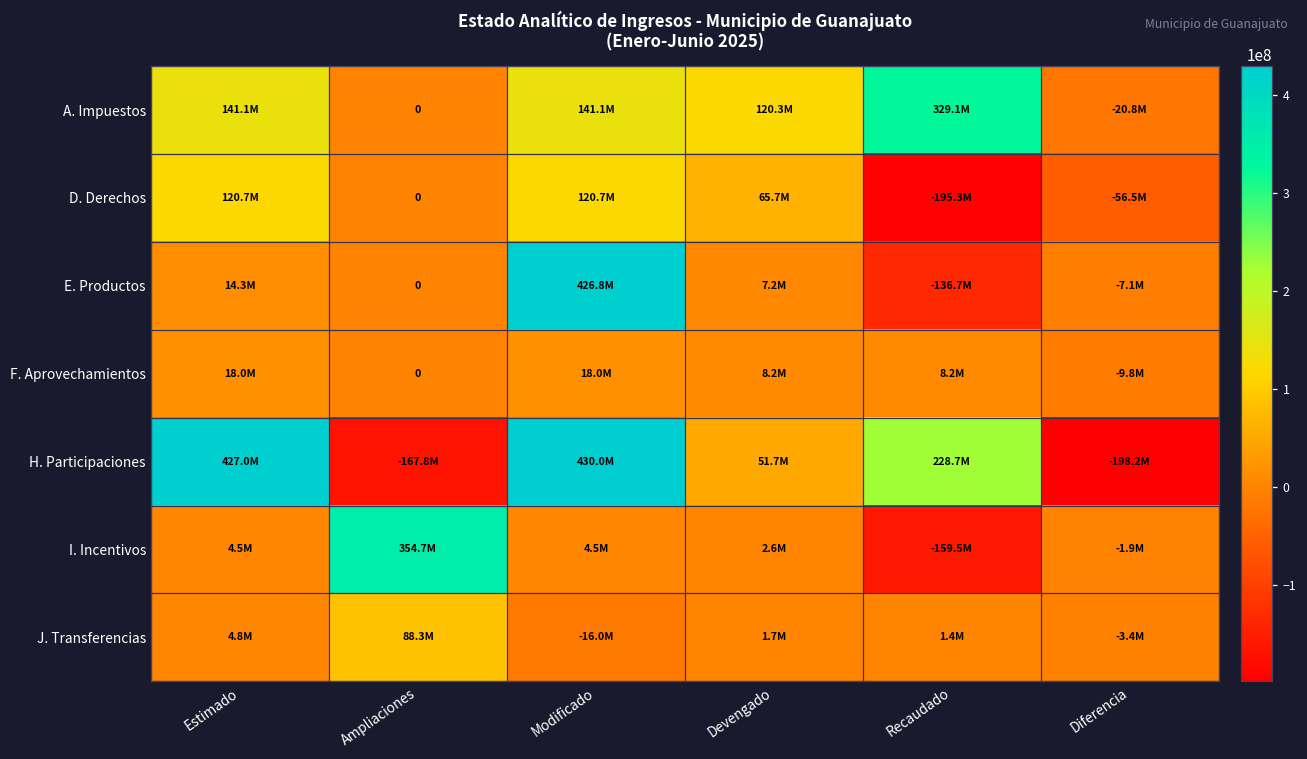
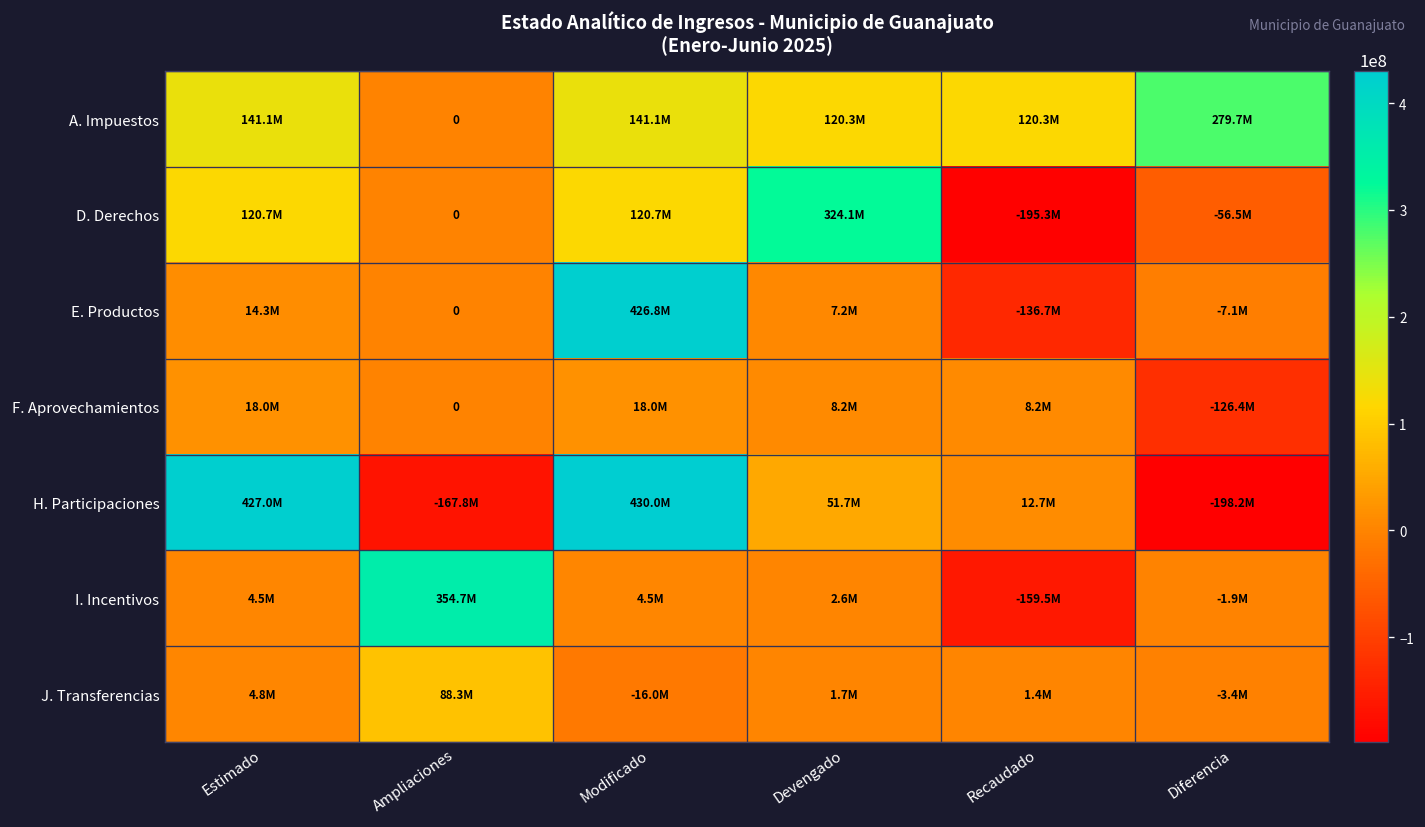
  {
    "A. Impuestos": {
      "Estimado": "141.1M",
      "Ampliaciones": "0",
      "Modificado": "141.1M",
      "Devengado": "120.3M",
-     "Recaudado": "329.1M",
-     "Diferencia": "-20.8M"
+     "Recaudado": "120.3M",
+     "Diferencia": "279.7M"
    },
    "D. Derechos": {
      "Estimado": "120.7M",
      "Ampliaciones": "0",
      "Modificado": "120.7M",
-     "Devengado": "65.7M",
+     "Devengado": "324.1M",
      "Recaudado": "-195.3M",
      "Diferencia": "-56.5M"
    },
    "E. Productos": {
      "Estimado": "14.3M",
      "Ampliaciones": "0",
      "Modificado": "426.8M",
      "Devengado": "7.2M",
      "Recaudado": "-136.7M",
      "Diferencia": "-7.1M"
    },
    "F. Aprovechamientos": {
      "Estimado": "18.0M",
      "Ampliaciones": "0",
      "Modificado": "18.0M",
      "Devengado": "8.2M",
      "Recaudado": "8.2M",
-     "Diferencia": "-9.8M"
+     "Diferencia": "-126.4M"
    },
    "H. Participaciones": {
      "Estimado": "427.0M",
      "Ampliaciones": "-167.8M",
      "Modificado": "430.0M",
      "Devengado": "51.7M",
-     "Recaudado": "228.7M",
+     "Recaudado": "12.7M",
      "Diferencia": "-198.2M"
    },
    "I. Incentivos": {
      "Estimado": "4.5M",
      "Ampliaciones": "354.7M",
      "Modificado": "4.5M",
      "Devengado": "2.6M",
      "Recaudado": "-159.5M",
      "Diferencia": "-1.9M"
    },
    "J. Transferencias": {
      "Estimado": "4.8M",
      "Ampliaciones": "88.3M",
      "Modificado": "-16.0M",
      "Devengado": "1.7M",
      "Recaudado": "1.4M",
      "Diferencia": "-3.4M"
    }
  }
